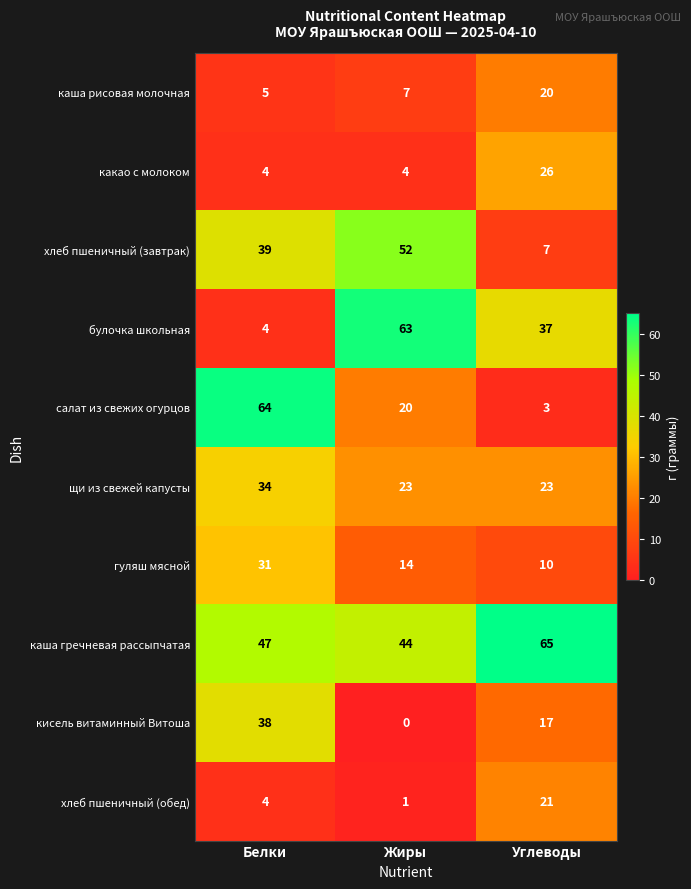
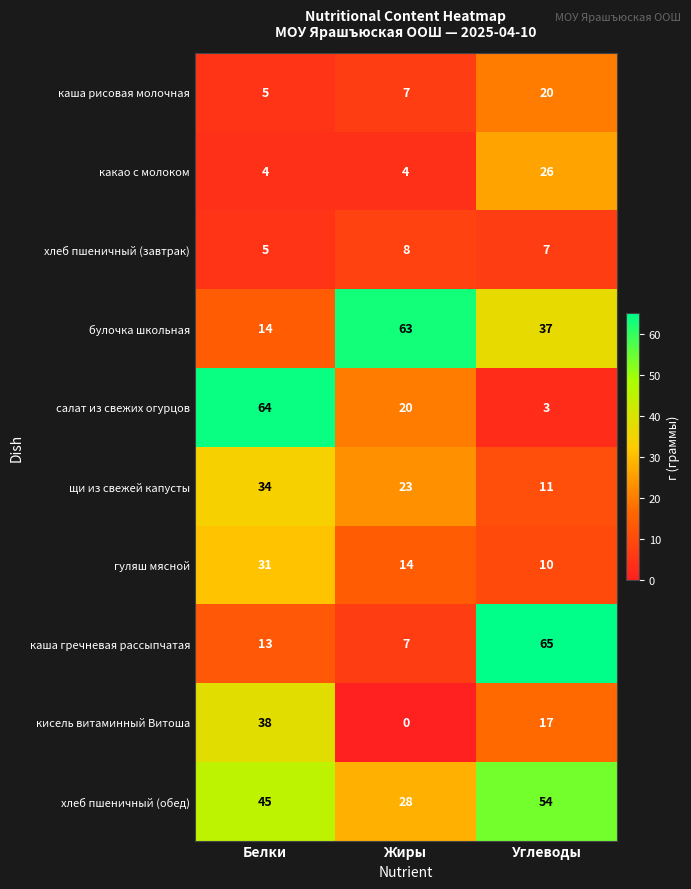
  {
    "каша рисовая молочная": {
      "Белки": 5,
      "Жиры": 7,
      "Углеводы": 20
    },
    "какао с молоком": {
      "Белки": 4,
      "Жиры": 4,
      "Углеводы": 26
    },
    "хлеб пшеничный (завтрак)": {
-     "Белки": 39,
-     "Жиры": 52,
+     "Белки": 5,
+     "Жиры": 8,
      "Углеводы": 7
    },
    "булочка школьная": {
-     "Белки": 4,
+     "Белки": 14,
      "Жиры": 63,
      "Углеводы": 37
    },
    "салат из свежих огурцов": {
      "Белки": 64,
      "Жиры": 20,
      "Углеводы": 3
    },
    "щи из свежей капусты": {
      "Белки": 34,
      "Жиры": 23,
-     "Углеводы": 23
+     "Углеводы": 11
    },
    "гуляш мясной": {
      "Белки": 31,
      "Жиры": 14,
      "Углеводы": 10
    },
    "каша гречневая рассыпчатая": {
-     "Белки": 47,
-     "Жиры": 44,
+     "Белки": 13,
+     "Жиры": 7,
      "Углеводы": 65
    },
    "кисель витаминный Витоша": {
      "Белки": 38,
      "Жиры": 0,
      "Углеводы": 17
    },
    "хлеб пшеничный (обед)": {
-     "Белки": 4,
-     "Жиры": 1,
-     "Углеводы": 21
+     "Белки": 45,
+     "Жиры": 28,
+     "Углеводы": 54
    }
  }
